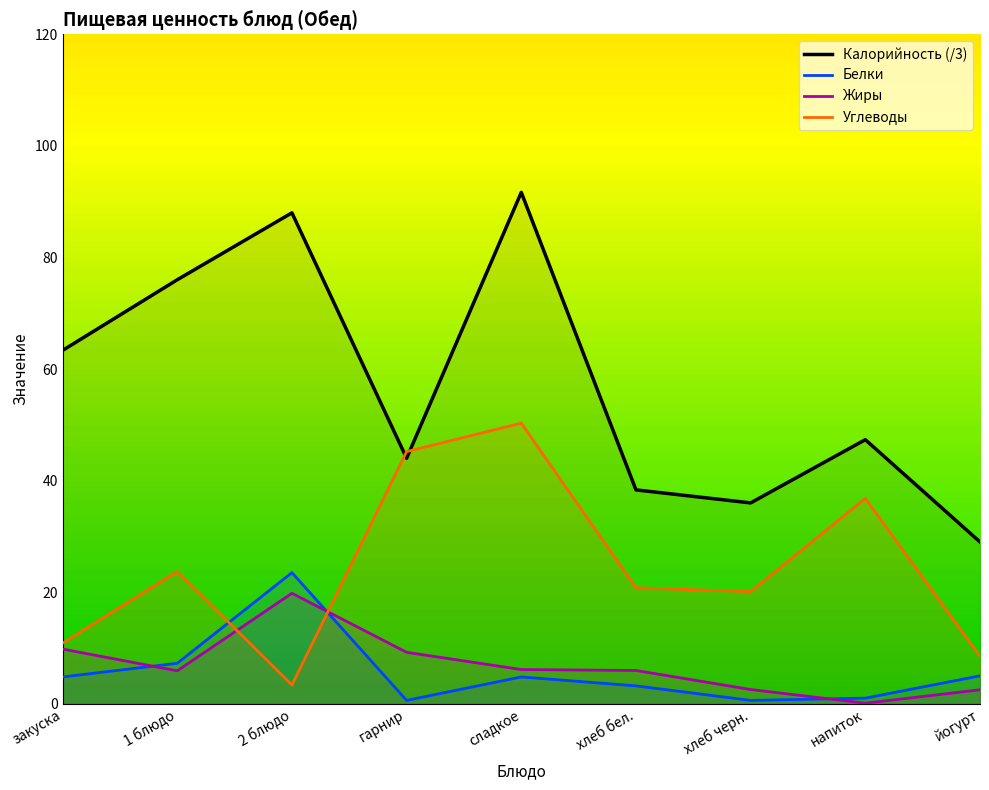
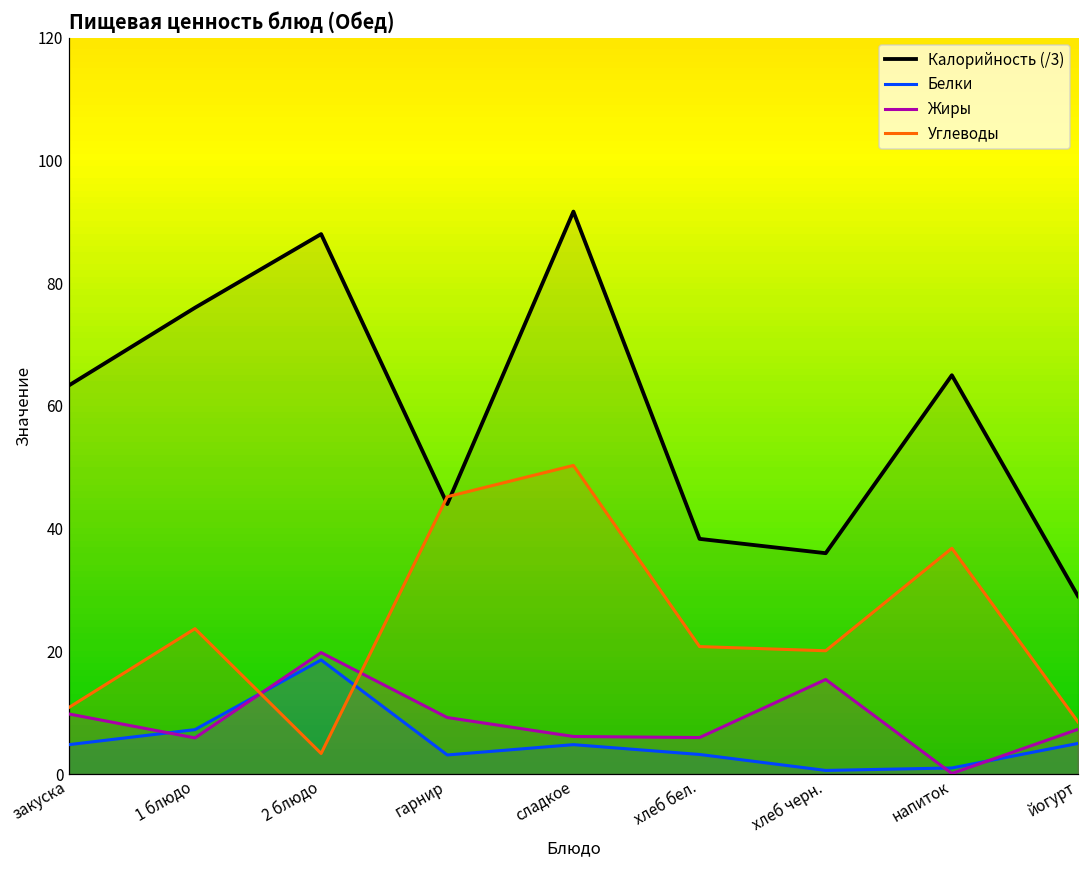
  {
    "Калорийность (/3)": {
      "закуска": 63,
      "1 блюдо": 76,
      "2 блюдо": 88,
      "гарнир": 44,
      "сладкое": 92,
      "хлеб бел.": 38,
      "хлеб черн.": 36,
-     "напиток": 47,
+     "напиток": 65,
      "йогурт": 29
    },
    "Белки": {
      "закуска": 5,
      "1 блюдо": 7,
-     "2 блюдо": 24,
-     "гарнир": 1,
+     "2 блюдо": 19,
+     "гарнир": 3,
      "сладкое": 5,
      "хлеб бел.": 3,
      "хлеб черн.": 1,
      "напиток": 1,
      "йогурт": 5
    },
    "Жиры": {
      "закуска": 10,
      "1 блюдо": 6,
      "2 блюдо": 20,
      "гарнир": 9,
      "сладкое": 6,
      "хлеб бел.": 6,
-     "хлеб черн.": 3,
+     "хлеб черн.": 15,
      "напиток": 0,
-     "йогурт": 3
+     "йогурт": 7
    },
    "Углеводы": {
      "закуска": 11,
      "1 блюдо": 24,
      "2 блюдо": 3,
      "гарнир": 45,
      "сладкое": 50,
      "хлеб бел.": 21,
      "хлеб черн.": 20,
      "напиток": 37,
      "йогурт": 9
    }
  }
